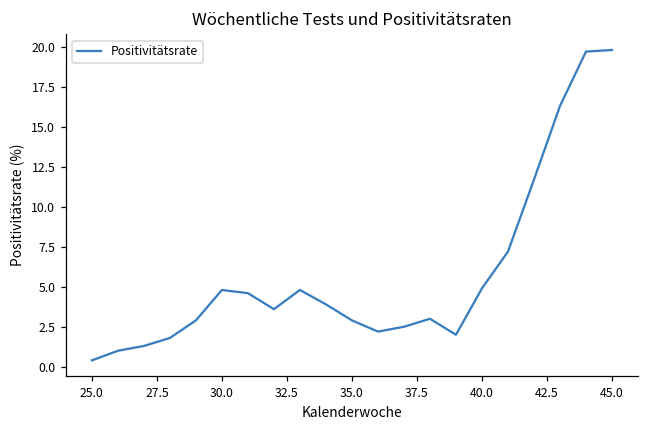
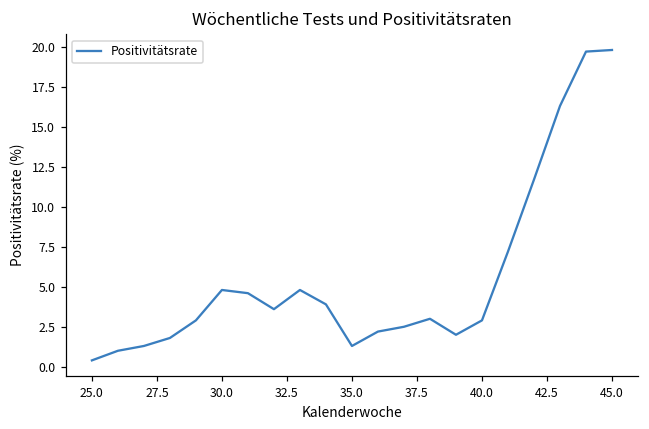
  {
    "25.0": 0.4,
    "30.0": 4.8,
-   "35.0": 2.9,
-   "40.0": 4.9,
+   "35.0": 1.3,
+   "40.0": 2.9,
    "45.0": 19.8
  }
